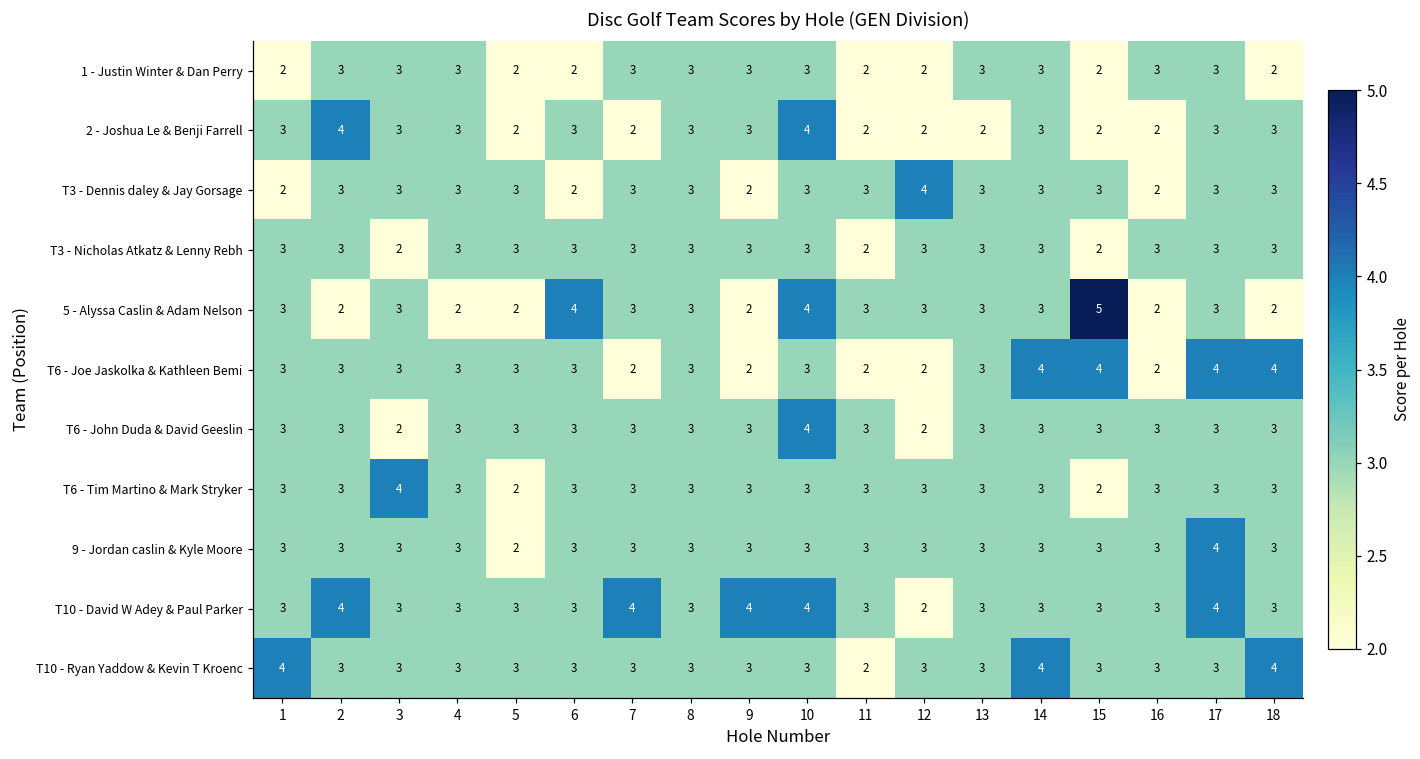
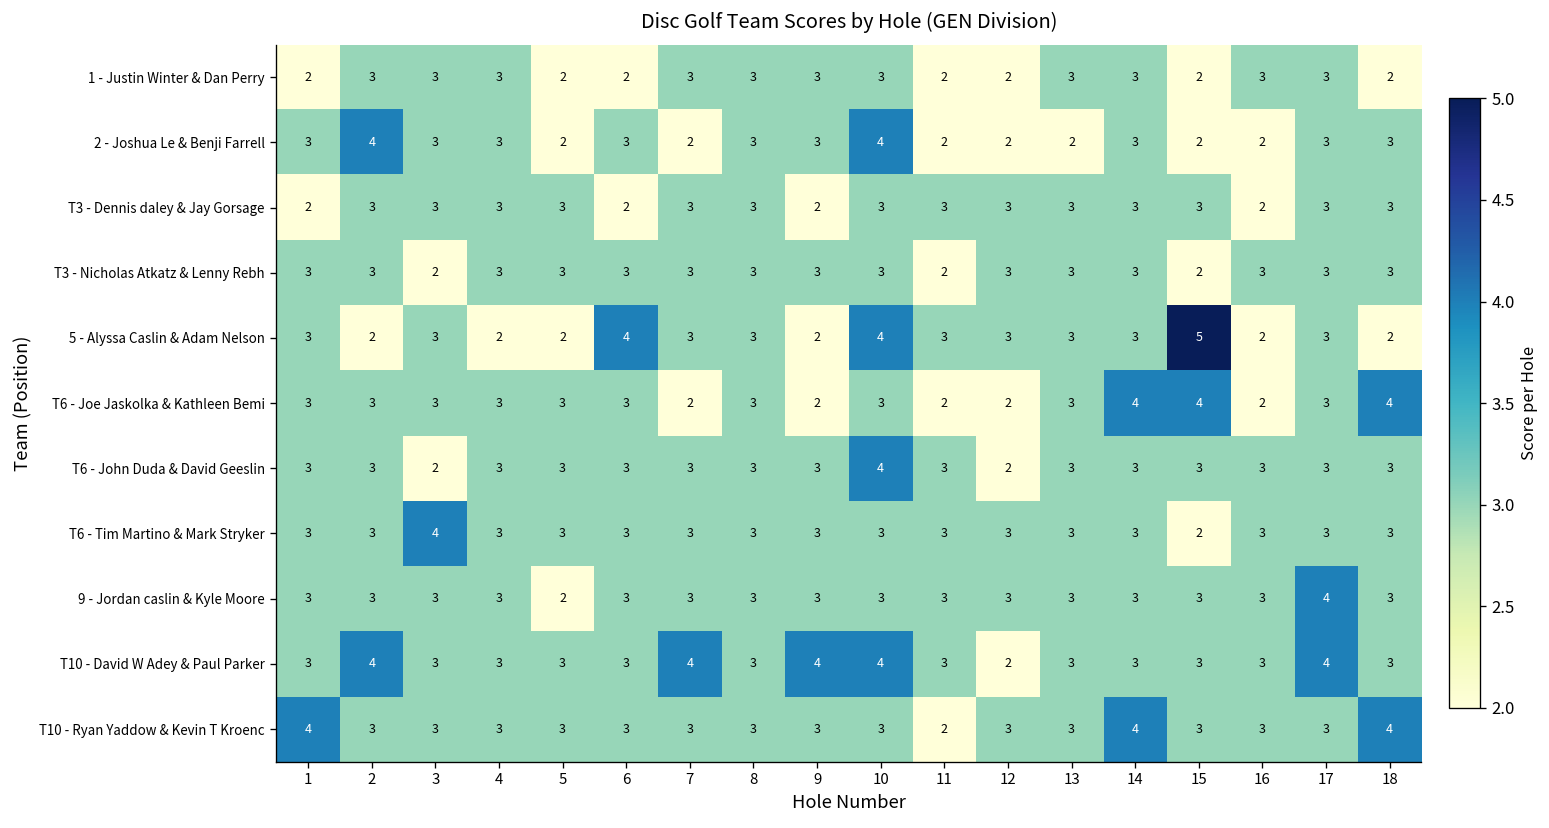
  {
    "1 - Justin Winter & Dan Perry": {
      "1": 2,
      "2": 3,
      "3": 3,
      "4": 3,
      "5": 2,
      "6": 2,
      "7": 3,
      "8": 3,
      "9": 3,
      "10": 3,
      "11": 2,
      "12": 2,
      "13": 3,
      "14": 3,
      "15": 2,
      "16": 3,
      "17": 3,
      "18": 2
    },
    "2 - Joshua Le & Benji Farrell": {
      "1": 3,
      "2": 4,
      "3": 3,
      "4": 3,
      "5": 2,
      "6": 3,
      "7": 2,
      "8": 3,
      "9": 3,
      "10": 4,
      "11": 2,
      "12": 2,
      "13": 2,
      "14": 3,
      "15": 2,
      "16": 2,
      "17": 3,
      "18": 3
    },
    "T3 - Dennis daley & Jay Gorsage": {
      "1": 2,
      "2": 3,
      "3": 3,
      "4": 3,
      "5": 3,
      "6": 2,
      "7": 3,
      "8": 3,
      "9": 2,
      "10": 3,
      "11": 3,
-     "12": 4,
+     "12": 3,
      "13": 3,
      "14": 3,
      "15": 3,
      "16": 2,
      "17": 3,
      "18": 3
    },
    "T3 - Nicholas Atkatz & Lenny Rebh": {
      "1": 3,
      "2": 3,
      "3": 2,
      "4": 3,
      "5": 3,
      "6": 3,
      "7": 3,
      "8": 3,
      "9": 3,
      "10": 3,
      "11": 2,
      "12": 3,
      "13": 3,
      "14": 3,
      "15": 2,
      "16": 3,
      "17": 3,
      "18": 3
    },
    "5 - Alyssa Caslin & Adam Nelson": {
      "1": 3,
      "2": 2,
      "3": 3,
      "4": 2,
      "5": 2,
      "6": 4,
      "7": 3,
      "8": 3,
      "9": 2,
      "10": 4,
      "11": 3,
      "12": 3,
      "13": 3,
      "14": 3,
      "15": 5,
      "16": 2,
      "17": 3,
      "18": 2
    },
    "T6 - Joe Jaskolka & Kathleen Bemi": {
      "1": 3,
      "2": 3,
      "3": 3,
      "4": 3,
      "5": 3,
      "6": 3,
      "7": 2,
      "8": 3,
      "9": 2,
      "10": 3,
      "11": 2,
      "12": 2,
      "13": 3,
      "14": 4,
      "15": 4,
      "16": 2,
-     "17": 4,
+     "17": 3,
      "18": 4
    },
    "T6 - John Duda & David Geeslin": {
      "1": 3,
      "2": 3,
      "3": 2,
      "4": 3,
      "5": 3,
      "6": 3,
      "7": 3,
      "8": 3,
      "9": 3,
      "10": 4,
      "11": 3,
      "12": 2,
      "13": 3,
      "14": 3,
      "15": 3,
      "16": 3,
      "17": 3,
      "18": 3
    },
    "T6 - Tim Martino & Mark Stryker": {
      "1": 3,
      "2": 3,
      "3": 4,
      "4": 3,
-     "5": 2,
+     "5": 3,
      "6": 3,
      "7": 3,
      "8": 3,
      "9": 3,
      "10": 3,
      "11": 3,
      "12": 3,
      "13": 3,
      "14": 3,
      "15": 2,
      "16": 3,
      "17": 3,
      "18": 3
    },
    "9 - Jordan caslin & Kyle Moore": {
      "1": 3,
      "2": 3,
      "3": 3,
      "4": 3,
      "5": 2,
      "6": 3,
      "7": 3,
      "8": 3,
      "9": 3,
      "10": 3,
      "11": 3,
      "12": 3,
      "13": 3,
      "14": 3,
      "15": 3,
      "16": 3,
      "17": 4,
      "18": 3
    },
    "T10 - David W Adey & Paul Parker": {
      "1": 3,
      "2": 4,
      "3": 3,
      "4": 3,
      "5": 3,
      "6": 3,
      "7": 4,
      "8": 3,
      "9": 4,
      "10": 4,
      "11": 3,
      "12": 2,
      "13": 3,
      "14": 3,
      "15": 3,
      "16": 3,
      "17": 4,
      "18": 3
    },
    "T10 - Ryan Yaddow & Kevin T Kroenc": {
      "1": 4,
      "2": 3,
      "3": 3,
      "4": 3,
      "5": 3,
      "6": 3,
      "7": 3,
      "8": 3,
      "9": 3,
      "10": 3,
      "11": 2,
      "12": 3,
      "13": 3,
      "14": 4,
      "15": 3,
      "16": 3,
      "17": 3,
      "18": 4
    }
  }
